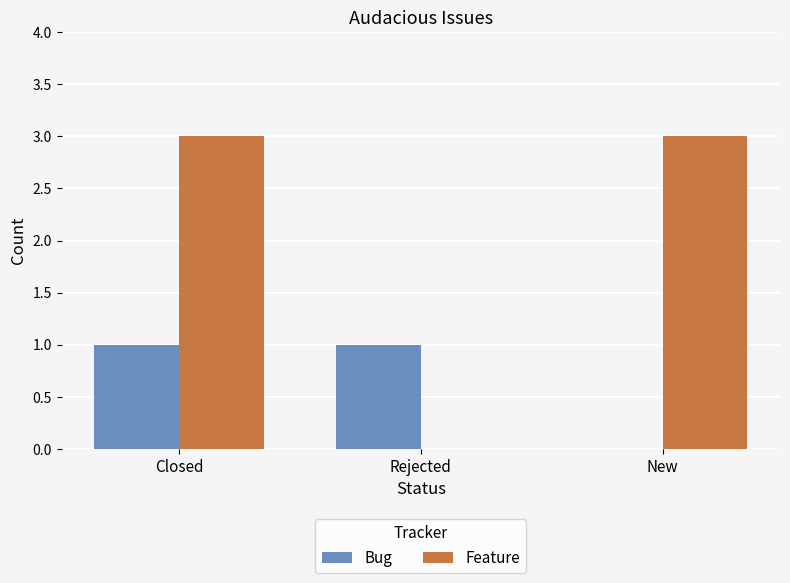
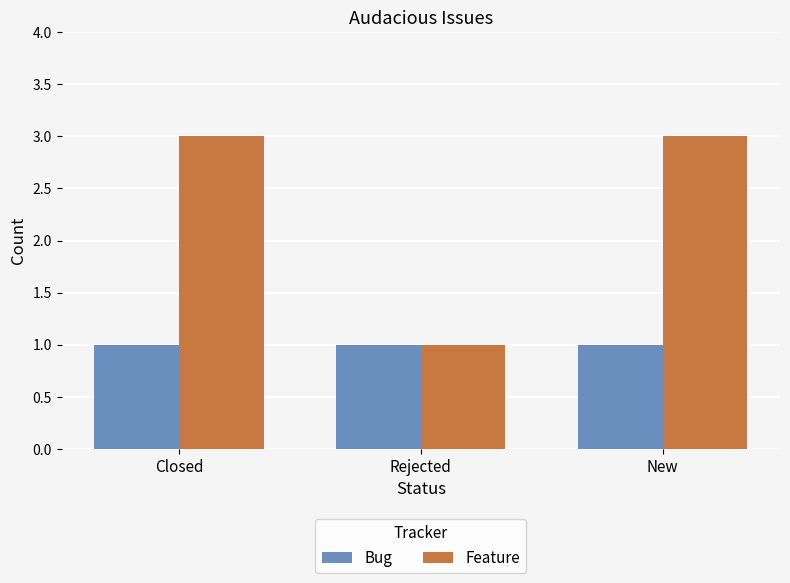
  {
    "Bug": {
      "Closed": 1,
      "Rejected": 1,
-     "New": 0
+     "New": 1
    },
    "Feature": {
      "Closed": 3,
-     "Rejected": 0,
+     "Rejected": 1,
      "New": 3
    }
  }
